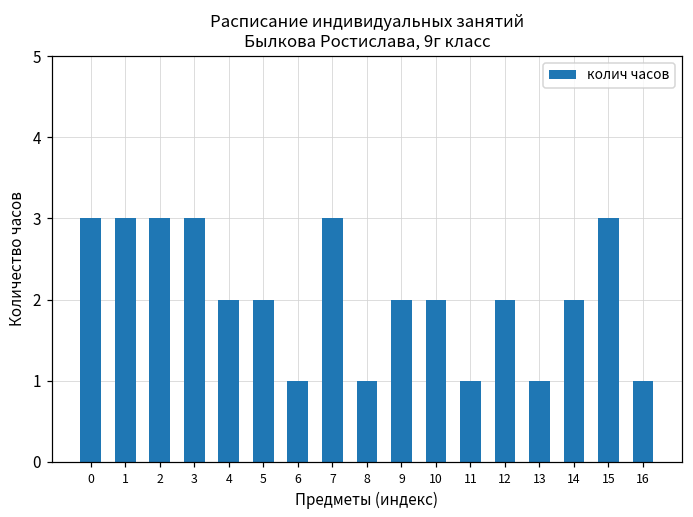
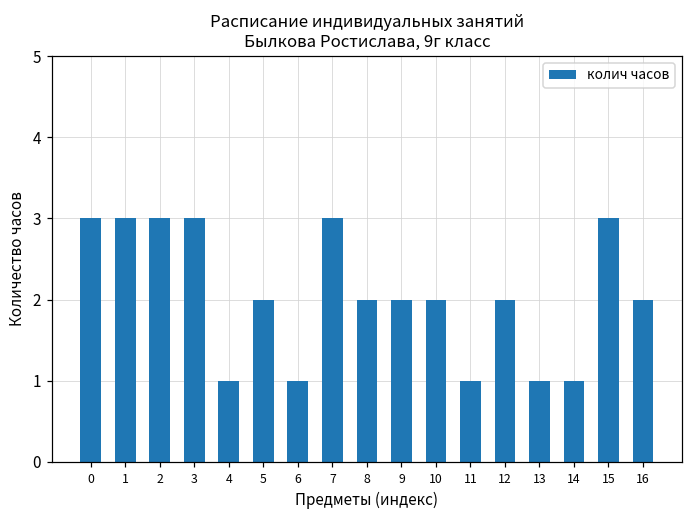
  {
    "0": 3,
    "1": 3,
    "2": 3,
    "3": 3,
-   "4": 2,
+   "4": 1,
    "5": 2,
    "6": 1,
    "7": 3,
-   "8": 1,
+   "8": 2,
    "9": 2,
    "10": 2,
    "11": 1,
    "12": 2,
    "13": 1,
-   "14": 2,
+   "14": 1,
    "15": 3,
-   "16": 1
+   "16": 2
  }
